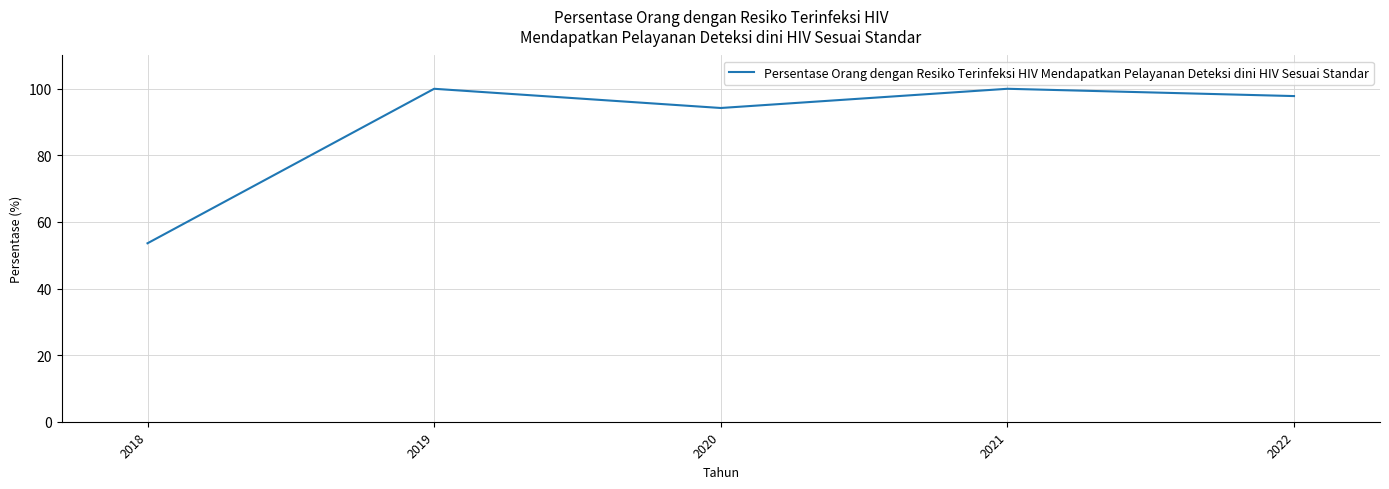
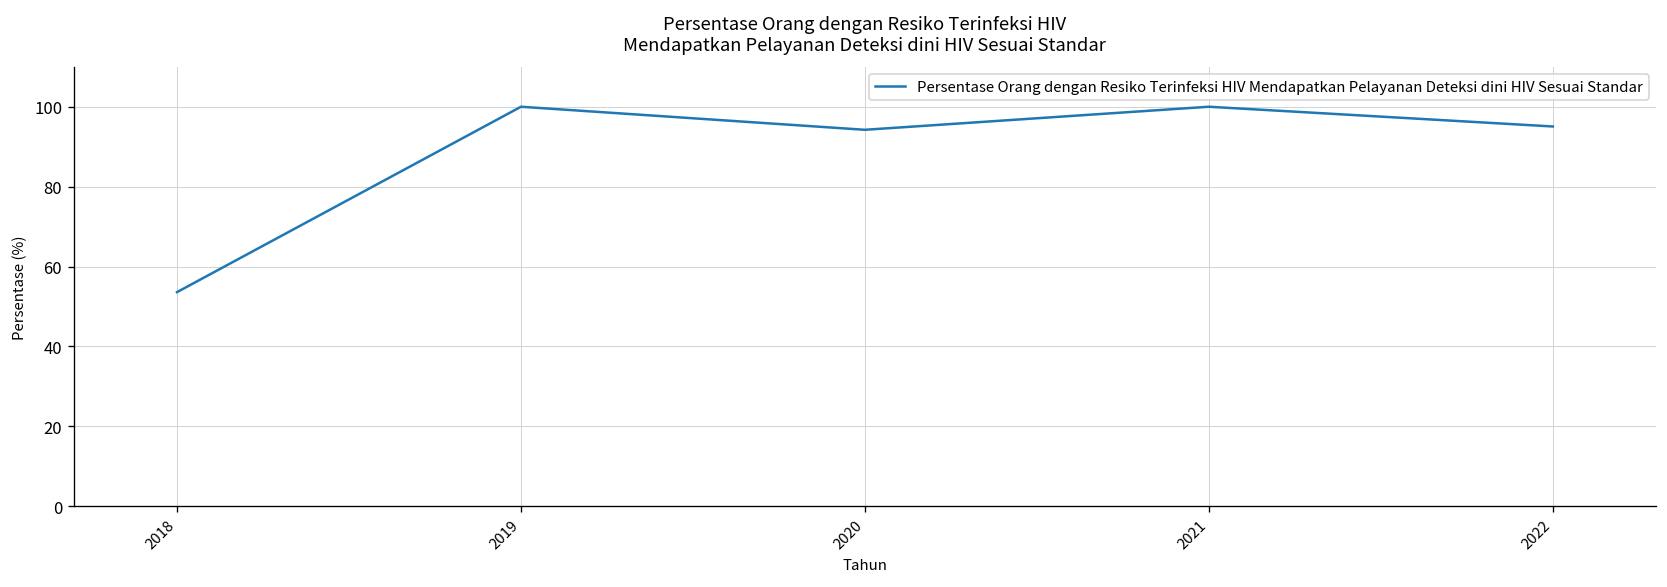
  {
    "2018": 54,
    "2019": 100,
    "2020": 94,
    "2021": 100,
-   "2022": 98
+   "2022": 95
  }
